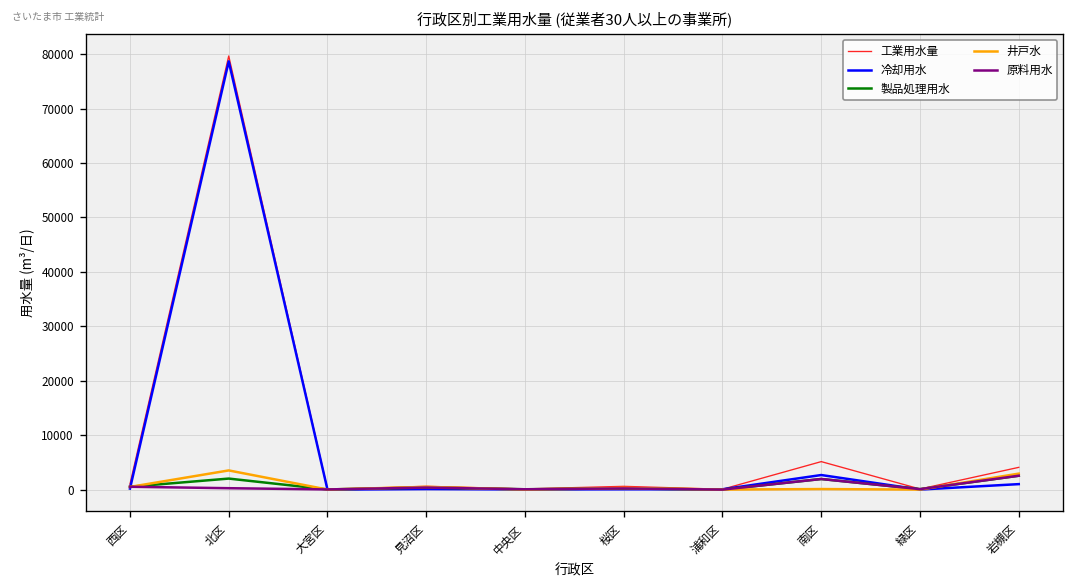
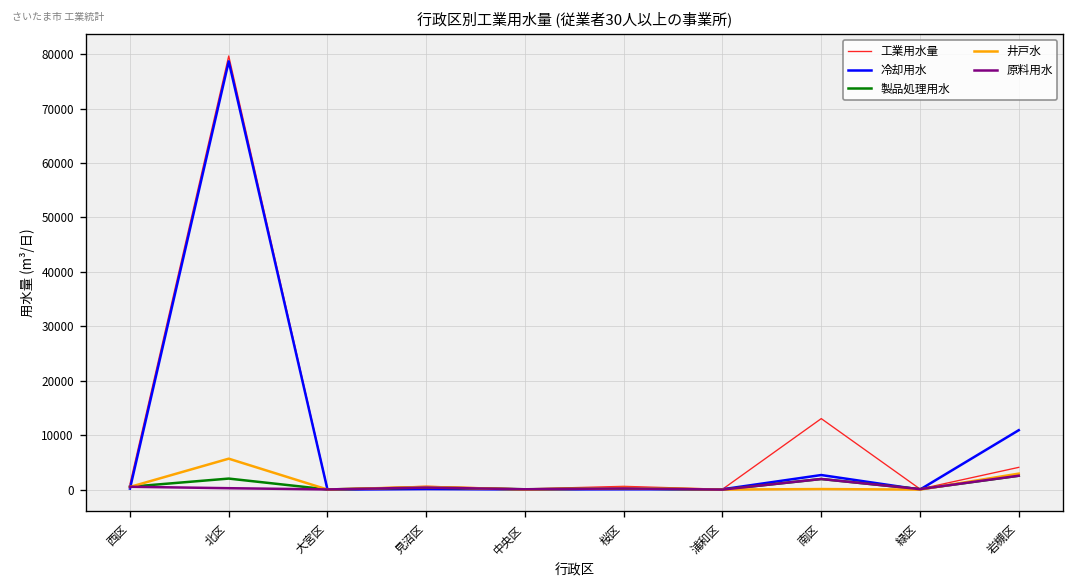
  {
    "工業用水量": {
      "北区": 80000,
-     "南区": 5000,
+     "南区": 13000,
      "岩槻区": 4000
    },
    "冷却用水": {
      "北区": 79000,
      "南区": 3000,
-     "岩槻区": 1000
+     "岩槻区": 11000
    },
    "製品処理用水": {
      "北区": 2000
    },
    "井戸水": {
-     "北区": 4000,
+     "北区": 6000,
      "南区": 0
    },
    "原料用水": {
      "北区": 0
    }
  }
